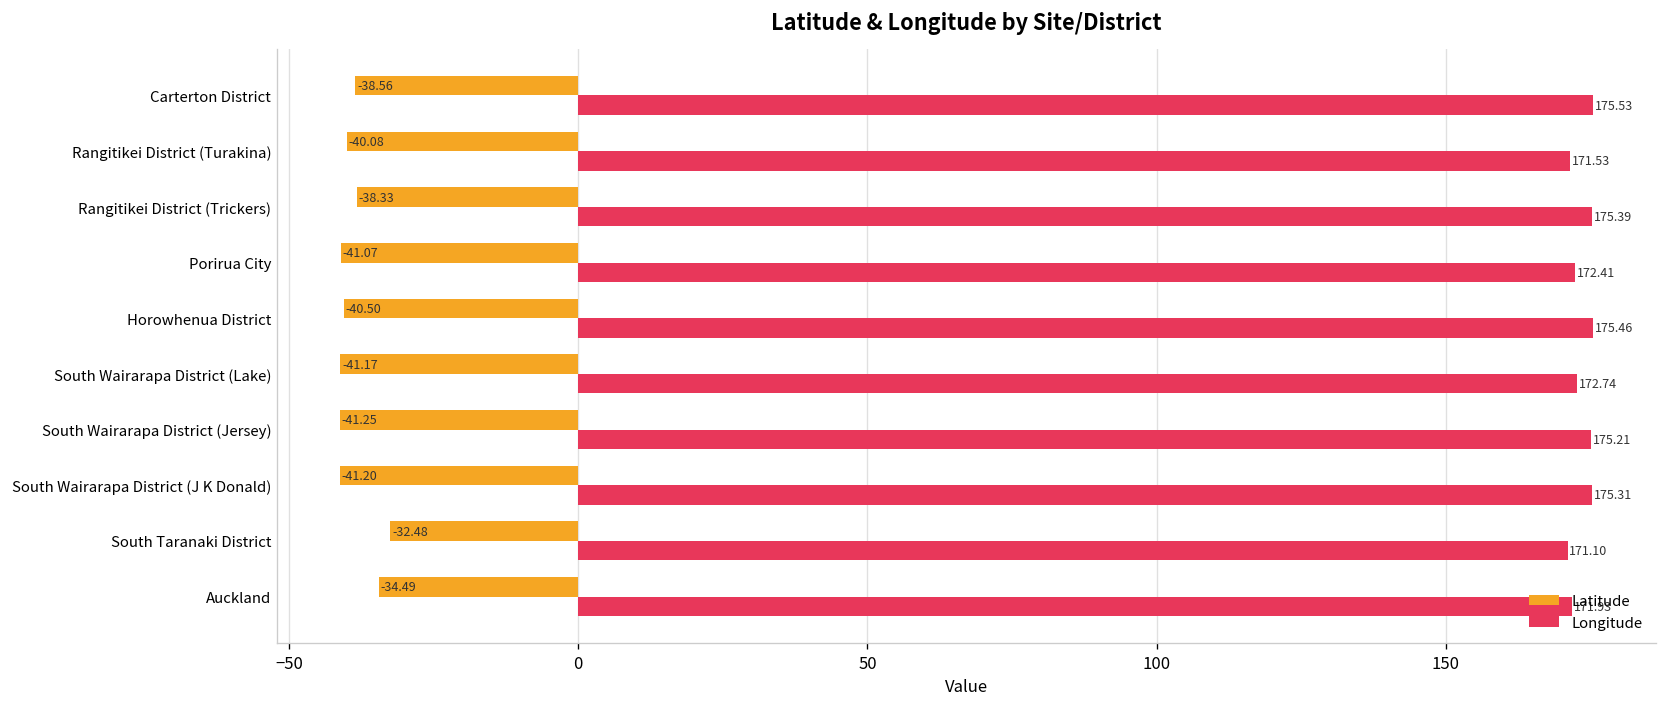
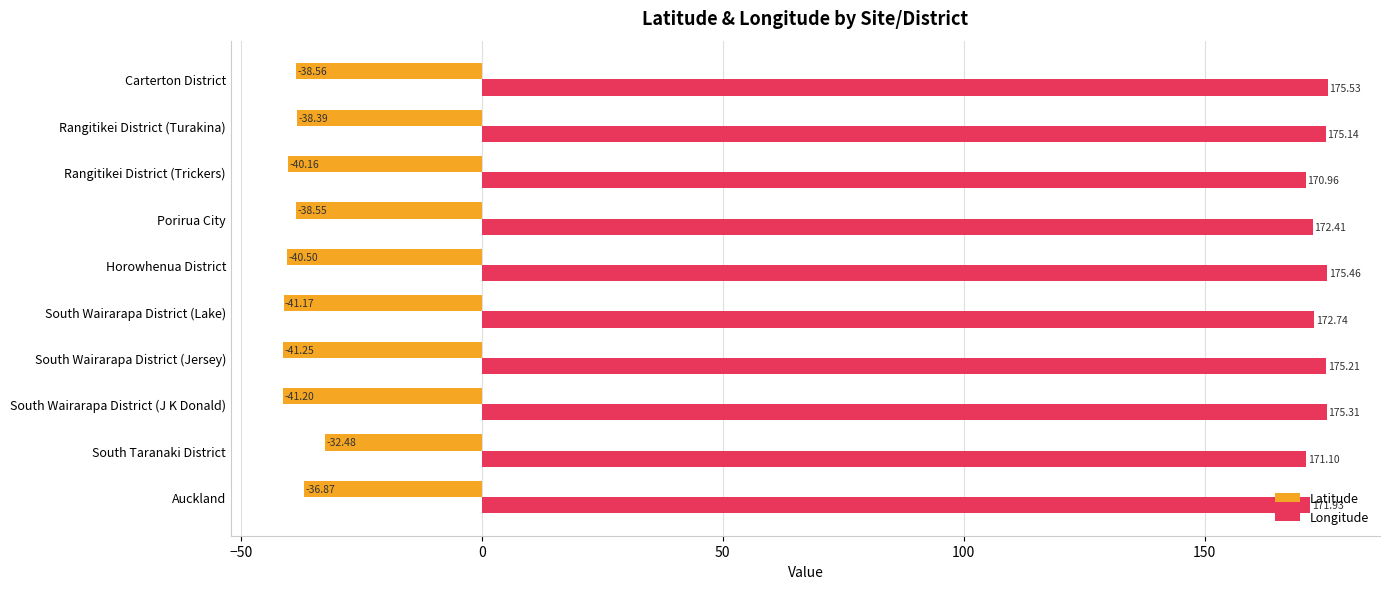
  {
    "Latitude": {
      "Carterton District": -38.56,
-     "Rangitikei District (Turakina)": -40.08,
-     "Rangitikei District (Trickers)": -38.33,
-     "Porirua City": -41.07,
+     "Rangitikei District (Turakina)": -38.39,
+     "Rangitikei District (Trickers)": -40.16,
+     "Porirua City": -38.55,
      "Horowhenua District": -40.50,
      "South Wairarapa District (Lake)": -41.17,
      "South Wairarapa District (Jersey)": -41.25,
      "South Wairarapa District (J K Donald)": -41.20,
      "South Taranaki District": -32.48,
-     "Auckland": -34.49
+     "Auckland": -36.87
    },
    "Longitude": {
      "Carterton District": 175.53,
-     "Rangitikei District (Turakina)": 171.53,
-     "Rangitikei District (Trickers)": 175.39,
+     "Rangitikei District (Turakina)": 175.14,
+     "Rangitikei District (Trickers)": 170.96,
      "Porirua City": 172.41,
      "Horowhenua District": 175.46,
      "South Wairarapa District (Lake)": 172.74,
      "South Wairarapa District (Jersey)": 175.21,
      "South Wairarapa District (J K Donald)": 175.31,
      "South Taranaki District": 171.10,
      "Auckland": 171.93
    }
  }
